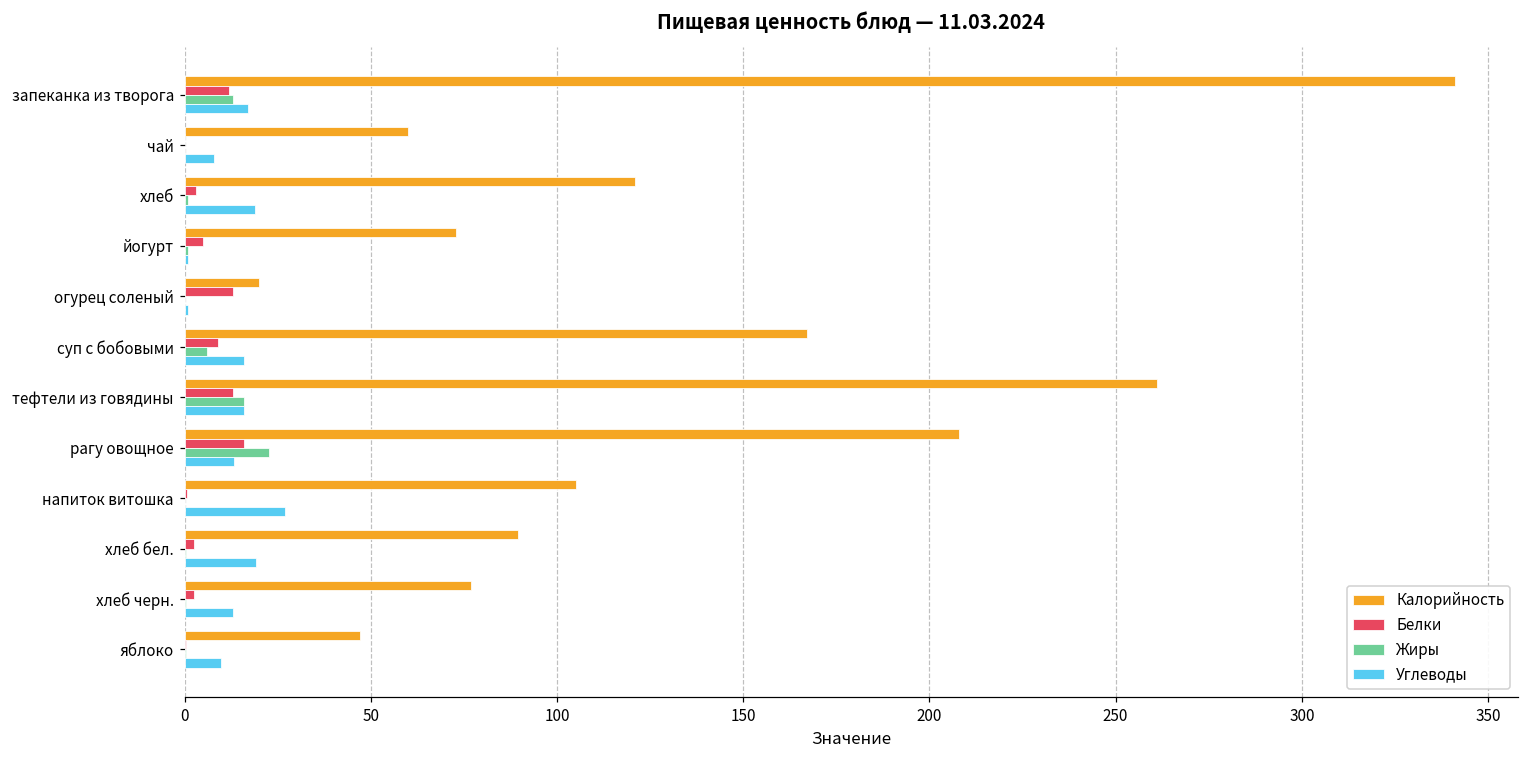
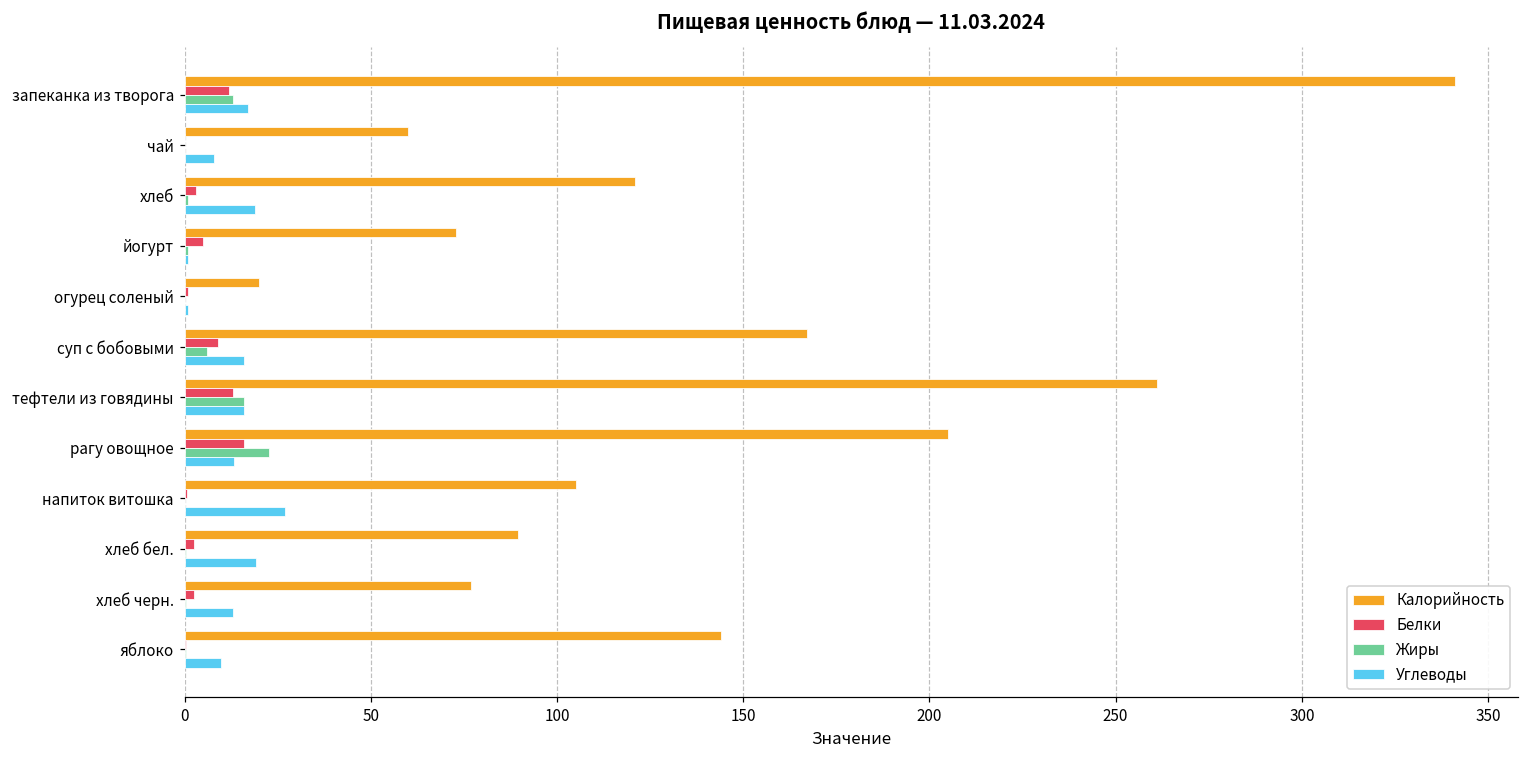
  {
    "Калорийность": {
      "запеканка из творога": 341,
      "чай": 60,
      "хлеб": 121,
      "йогурт": 73,
      "огурец соленый": 20,
      "суп с бобовыми": 167,
      "тефтели из говядины": 261,
-     "рагу овощное": 208,
+     "рагу овощное": 205,
      "напиток витошка": 105,
      "хлеб бел.": 90,
      "хлеб черн.": 77,
-     "яблоко": 47
+     "яблоко": 144
    },
    "Белки": {
      "запеканка из творога": 12,
      "чай": 0,
      "хлеб": 3,
      "йогурт": 5,
-     "огурец соленый": 13,
+     "огурец соленый": 1,
      "суп с бобовыми": 9,
      "тефтели из говядины": 13,
      "рагу овощное": 16,
      "хлеб бел.": 3,
      "хлеб черн.": 3
    },
    "Жиры": {
      "запеканка из творога": 13,
      "чай": 0,
      "хлеб": 1,
      "йогурт": 1,
      "огурец соленый": 0,
      "суп с бобовыми": 6,
      "тефтели из говядины": 16,
      "рагу овощное": 23,
      "напиток витошка": 0
    },
    "Углеводы": {
      "запеканка из творога": 17,
      "чай": 8,
      "хлеб": 19,
      "йогурт": 1,
      "огурец соленый": 1,
      "суп с бобовыми": 16,
      "тефтели из говядины": 16,
      "рагу овощное": 13,
      "напиток витошка": 27,
      "хлеб бел.": 19,
      "хлеб черн.": 13,
      "яблоко": 10
    }
  }
